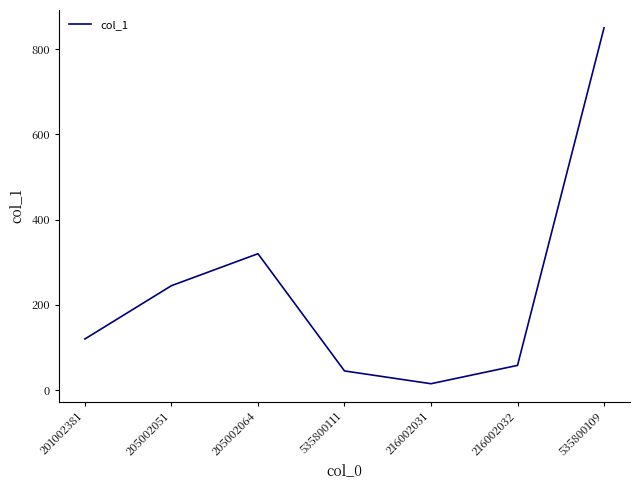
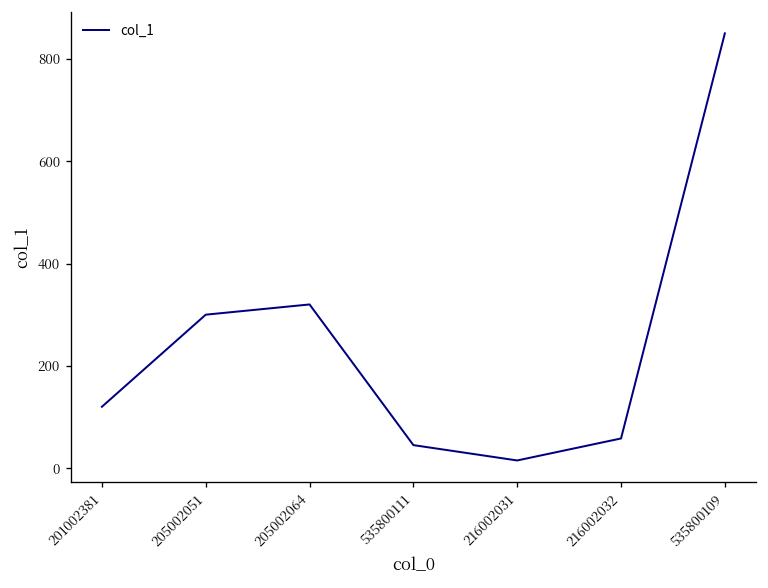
  {
    "201002381": 120,
-   "205002051": 250,
+   "205002051": 300,
    "205002064": 320,
    "535800111": 50,
    "216002031": 20,
    "216002032": 60,
    "535800109": 850
  }
